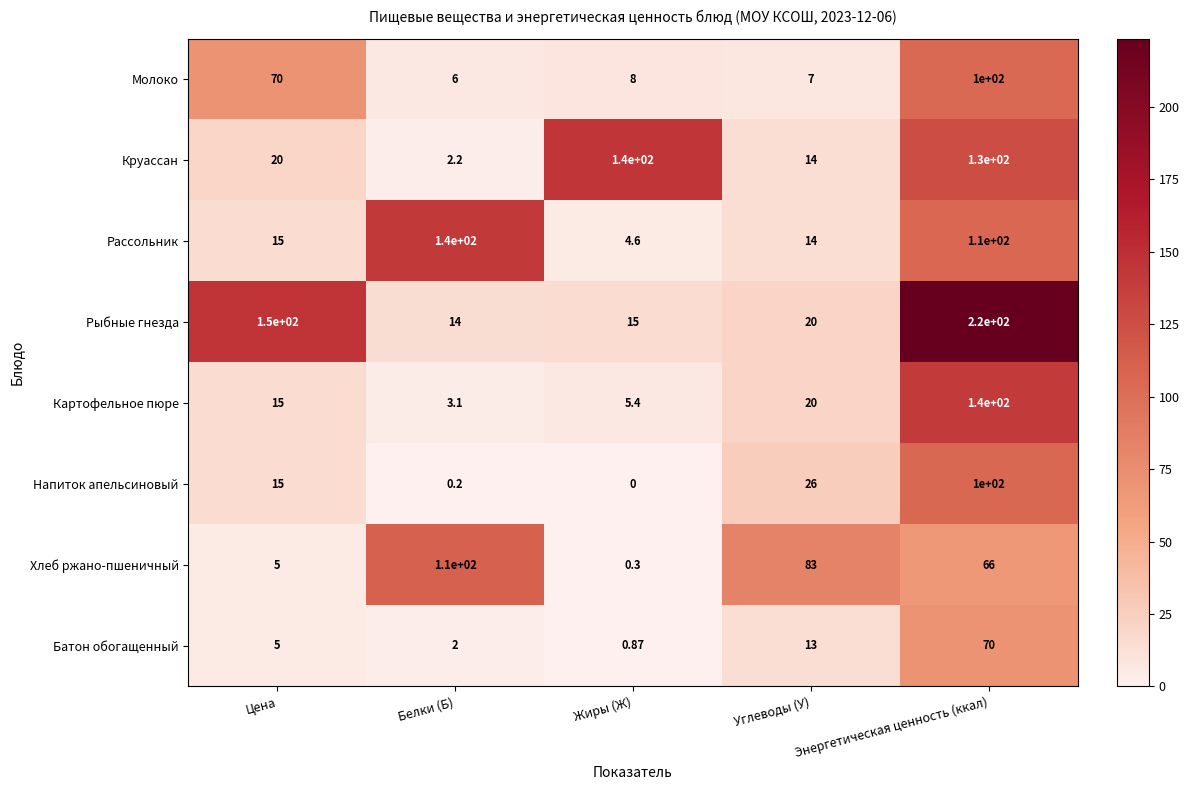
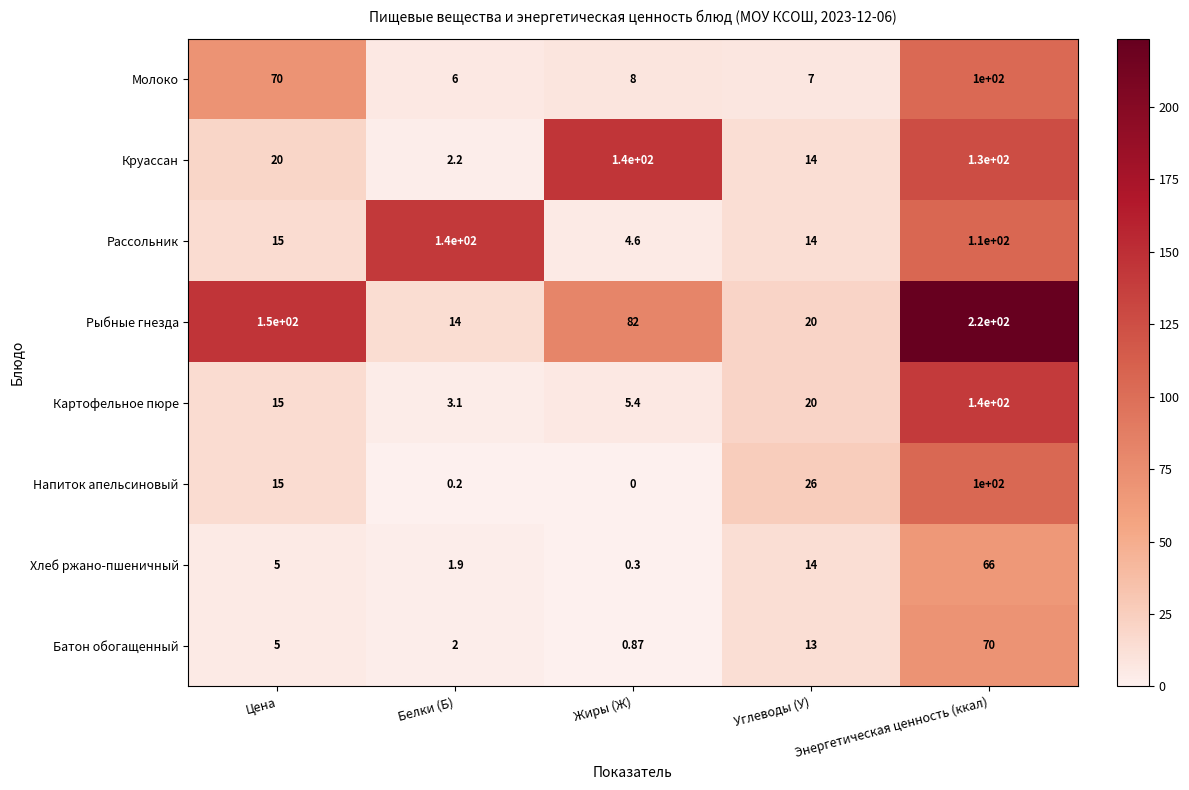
  {
    "Молоко": {
      "Цена": "70",
      "Белки (Б)": "6",
      "Жиры (Ж)": "8",
      "Углеводы (У)": "7",
      "Энергетическая ценность (ккал)": "1e+02"
    },
    "Круассан": {
      "Цена": "20",
      "Белки (Б)": "2.2",
      "Жиры (Ж)": "1.4e+02",
      "Углеводы (У)": "14",
      "Энергетическая ценность (ккал)": "1.3e+02"
    },
    "Рассольник": {
      "Цена": "15",
      "Белки (Б)": "1.4e+02",
      "Жиры (Ж)": "4.6",
      "Углеводы (У)": "14",
      "Энергетическая ценность (ккал)": "1.1e+02"
    },
    "Рыбные гнезда": {
      "Цена": "1.5e+02",
      "Белки (Б)": "14",
-     "Жиры (Ж)": "15",
+     "Жиры (Ж)": "82",
      "Углеводы (У)": "20",
      "Энергетическая ценность (ккал)": "2.2e+02"
    },
    "Картофельное пюре": {
      "Цена": "15",
      "Белки (Б)": "3.1",
      "Жиры (Ж)": "5.4",
      "Углеводы (У)": "20",
      "Энергетическая ценность (ккал)": "1.4e+02"
    },
    "Напиток апельсиновый": {
      "Цена": "15",
      "Белки (Б)": "0.2",
      "Жиры (Ж)": "0",
      "Углеводы (У)": "26",
      "Энергетическая ценность (ккал)": "1e+02"
    },
    "Хлеб ржано-пшеничный": {
      "Цена": "5",
-     "Белки (Б)": "1.1e+02",
+     "Белки (Б)": "1.9",
      "Жиры (Ж)": "0.3",
-     "Углеводы (У)": "83",
+     "Углеводы (У)": "14",
      "Энергетическая ценность (ккал)": "66"
    },
    "Батон обогащенный": {
      "Цена": "5",
      "Белки (Б)": "2",
      "Жиры (Ж)": "0.87",
      "Углеводы (У)": "13",
      "Энергетическая ценность (ккал)": "70"
    }
  }
